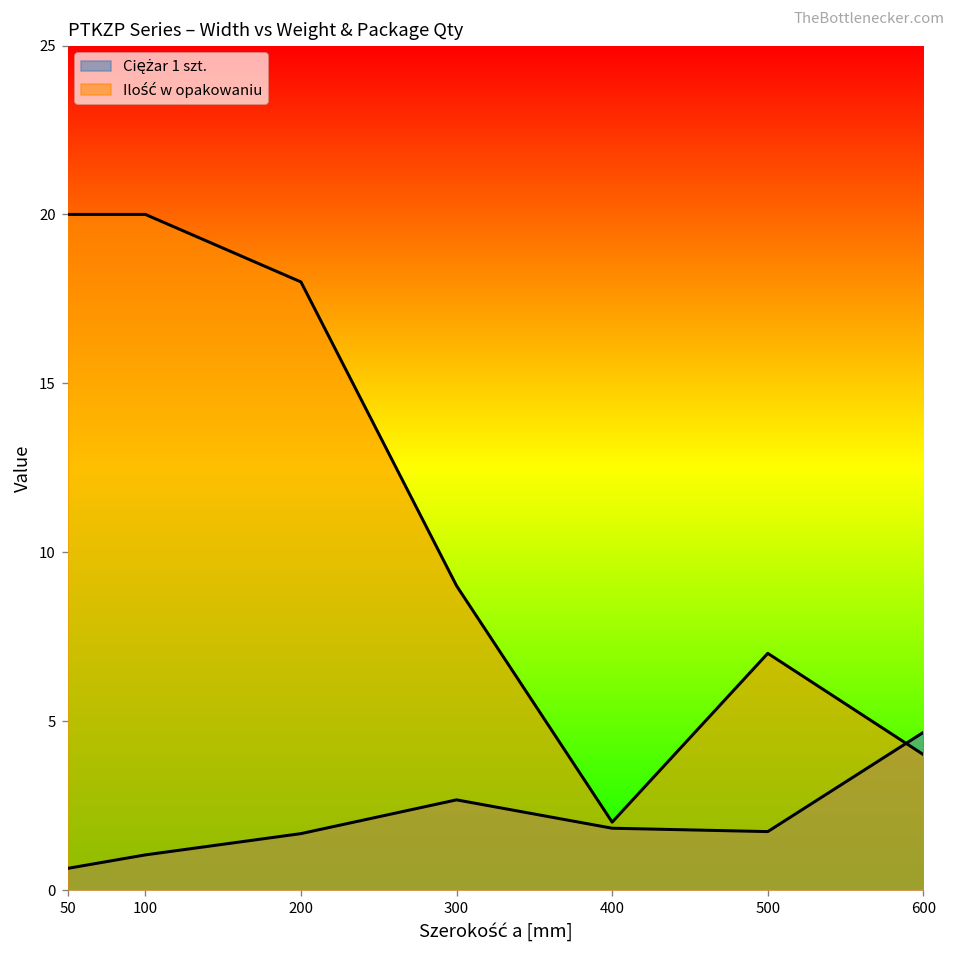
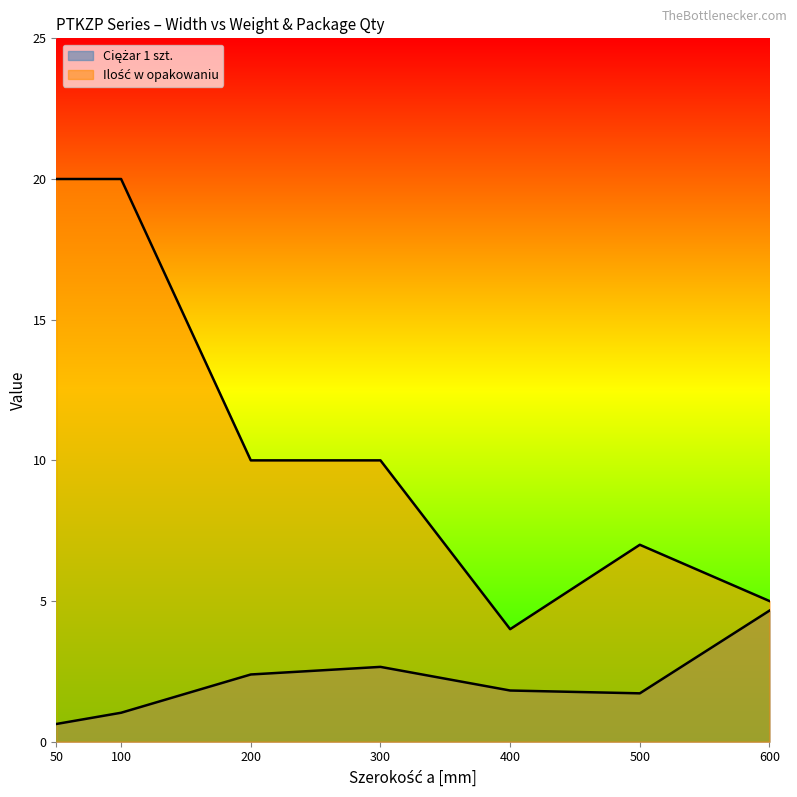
  {
    "Ciężar 1 szt.": {
      "50": 0.6,
      "100": 1.0,
-     "200": 1.7,
+     "200": 2.4,
      "300": 2.7,
      "400": 1.8,
      "500": 1.7,
      "600": 4.7
    },
    "Ilość w opakowaniu": {
      "50": 20,
      "100": 20,
-     "200": 18,
-     "300": 9,
-     "400": 2,
+     "200": 10,
+     "300": 10,
+     "400": 4,
      "500": 7,
-     "600": 4
+     "600": 5
    }
  }
